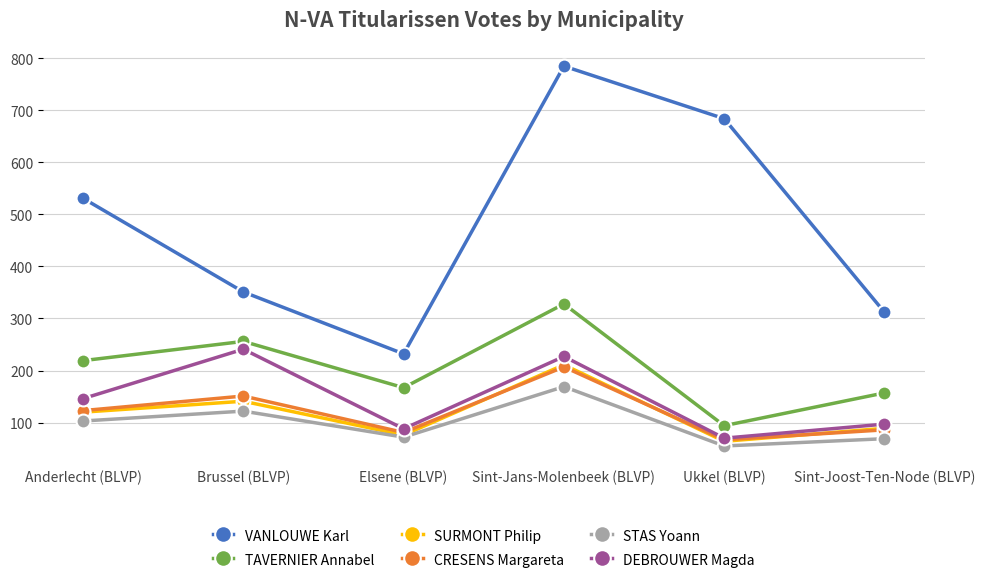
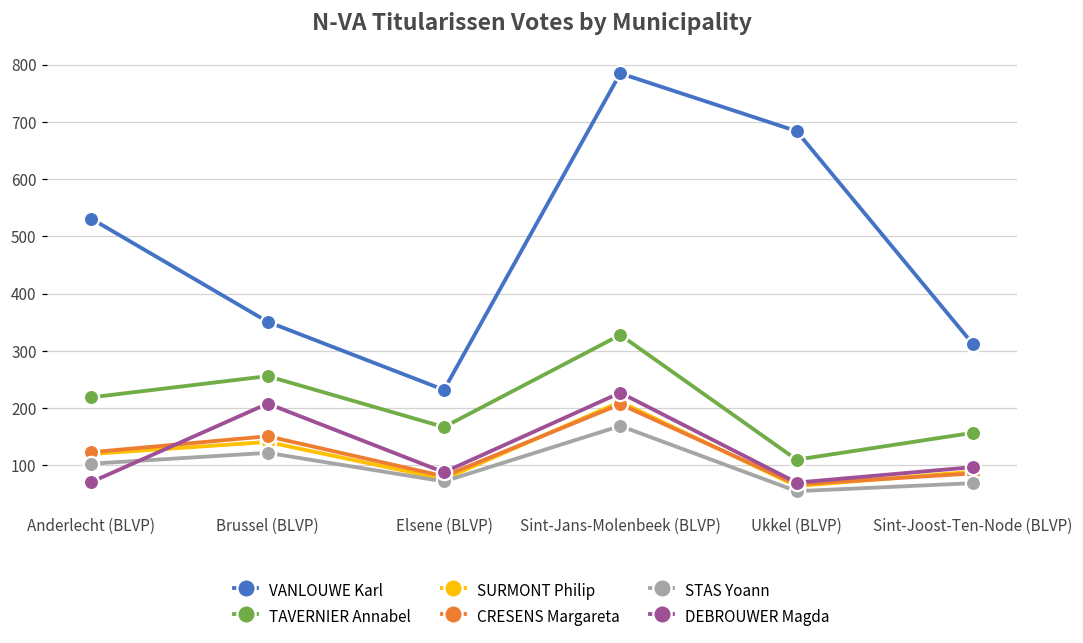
  {
    "VANLOUWE Karl": {
      "Anderlecht (BLVP)": 530,
      "Brussel (BLVP)": 350,
      "Elsene (BLVP)": 230,
      "Sint-Jans-Molenbeek (BLVP)": 790,
      "Ukkel (BLVP)": 680,
      "Sint-Joost-Ten-Node (BLVP)": 310
    },
    "TAVERNIER Annabel": {
      "Anderlecht (BLVP)": 220,
      "Brussel (BLVP)": 260,
      "Elsene (BLVP)": 170,
      "Sint-Jans-Molenbeek (BLVP)": 330,
-     "Ukkel (BLVP)": 90,
+     "Ukkel (BLVP)": 110,
      "Sint-Joost-Ten-Node (BLVP)": 160
    },
    "SURMONT Philip": {
      "Brussel (BLVP)": 140
    },
    "CRESENS Margareta": {
      "Brussel (BLVP)": 150,
      "Elsene (BLVP)": 80
    },
    "STAS Yoann": {
      "Anderlecht (BLVP)": 100,
      "Brussel (BLVP)": 120,
      "Sint-Jans-Molenbeek (BLVP)": 170,
      "Ukkel (BLVP)": 60,
      "Sint-Joost-Ten-Node (BLVP)": 70
    },
    "DEBROUWER Magda": {
-     "Anderlecht (BLVP)": 150,
-     "Brussel (BLVP)": 240,
+     "Anderlecht (BLVP)": 70,
+     "Brussel (BLVP)": 210,
      "Elsene (BLVP)": 90,
      "Sint-Jans-Molenbeek (BLVP)": 230,
      "Sint-Joost-Ten-Node (BLVP)": 100
    }
  }
